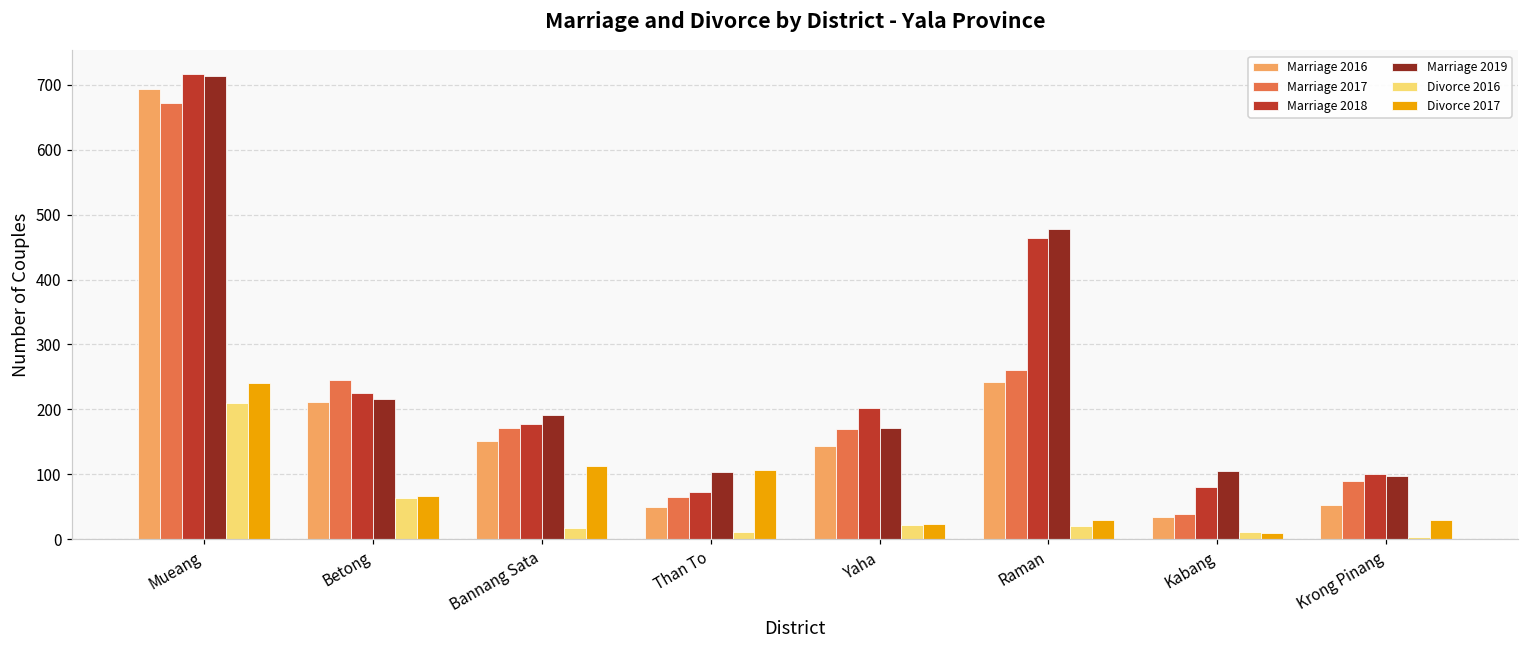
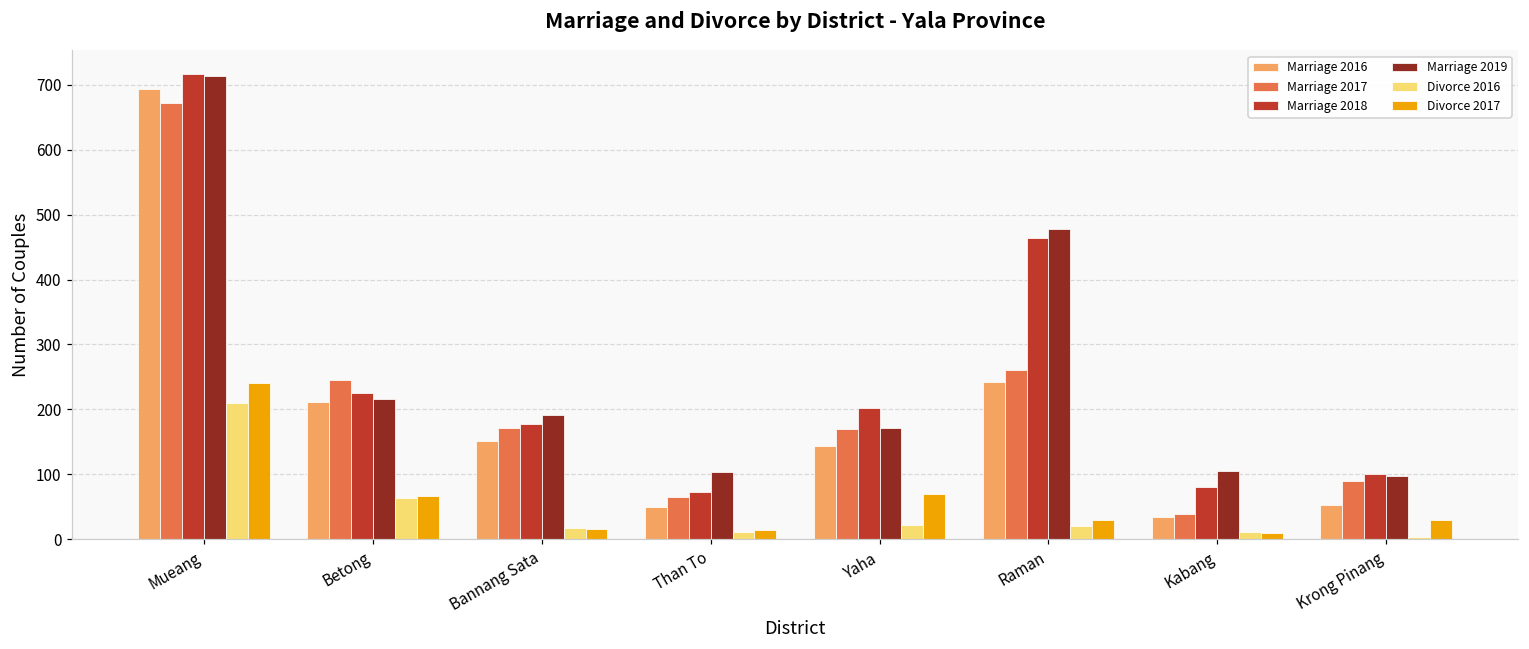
  {
    "Divorce 2017": {
      "Mueang": 240,
      "Betong": 70,
-     "Bannang Sata": 110,
-     "Than To": 110,
-     "Yaha": 20,
+     "Bannang Sata": 20,
+     "Than To": 20,
+     "Yaha": 70,
      "Raman": 30,
      "Kabang": 10,
      "Krong Pinang": 30
    }
  }
